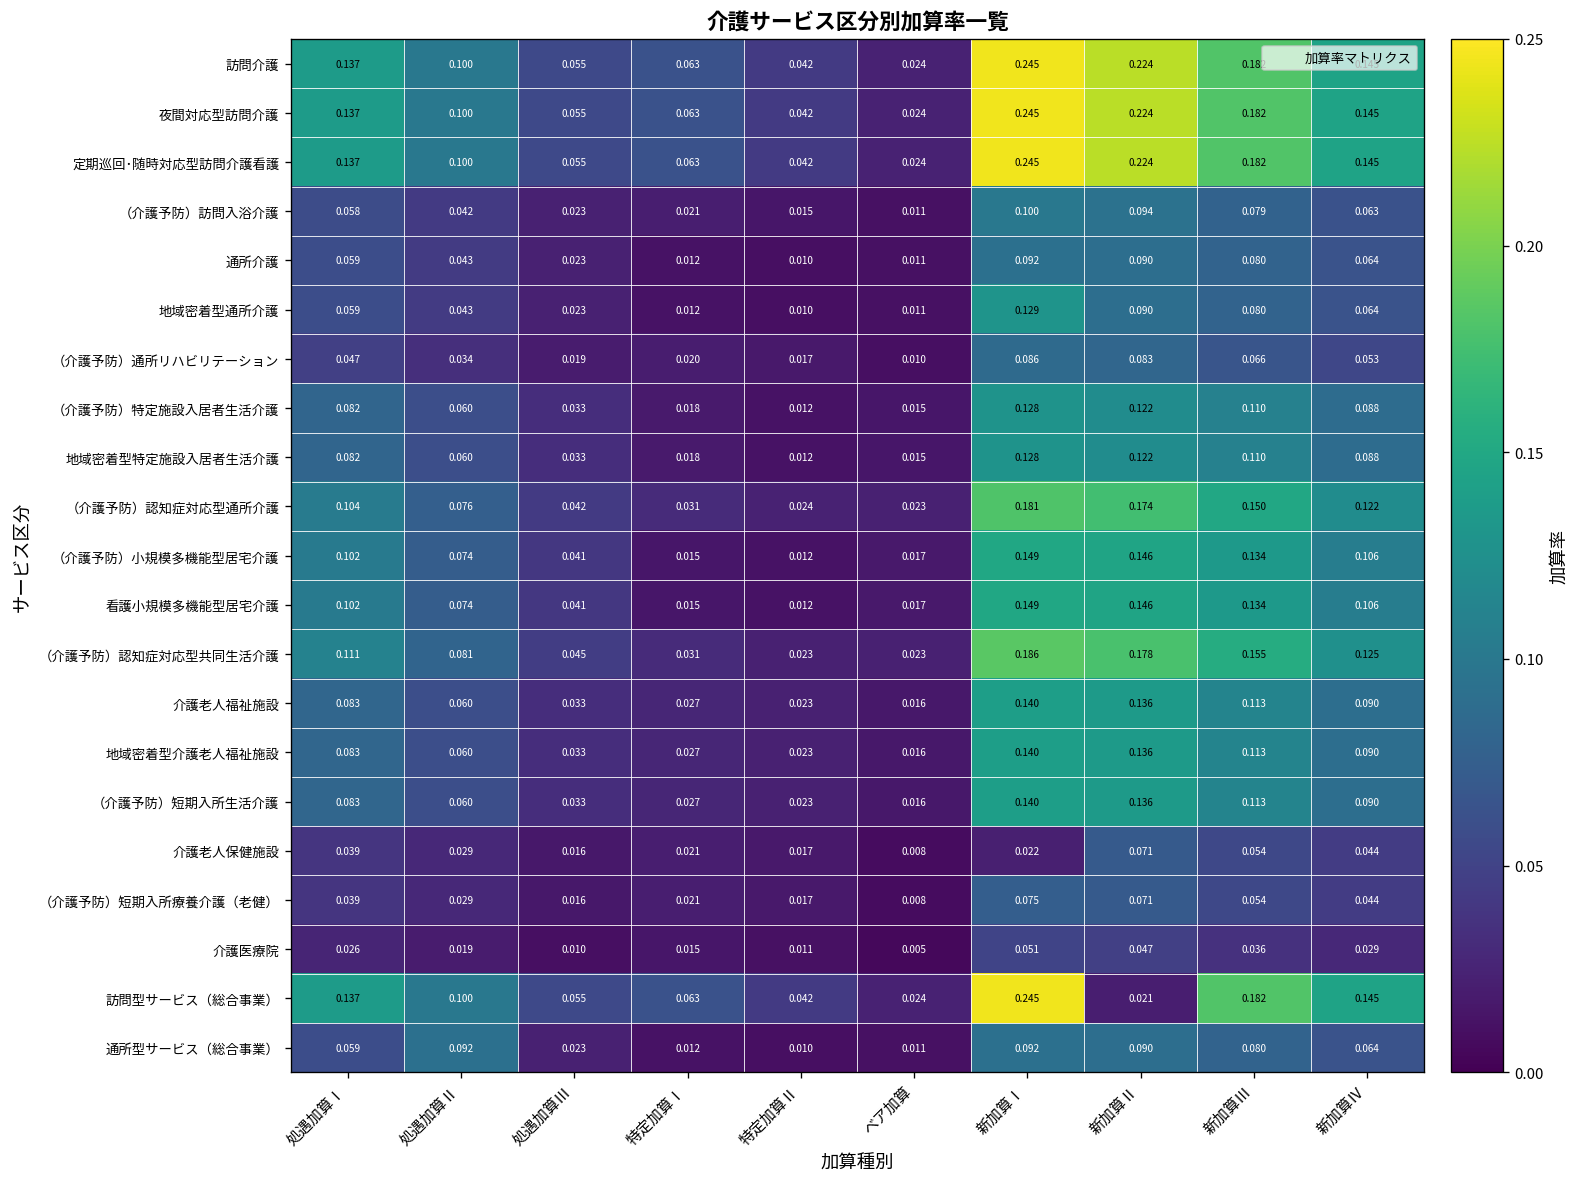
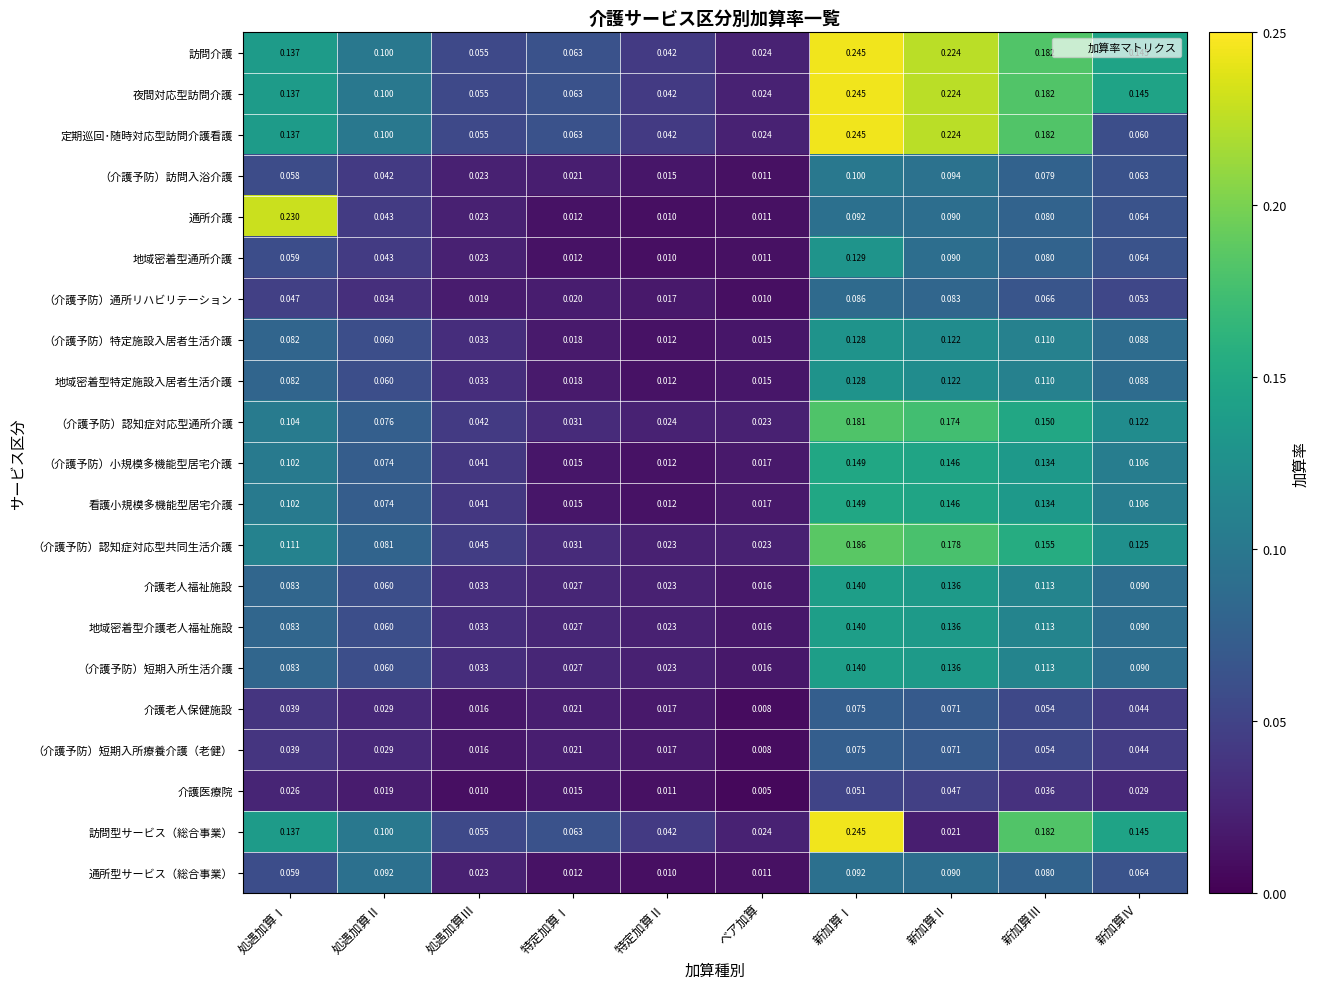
  {
    "定期巡回･随時対応型訪問介護看護": {
      "処遇加算Ⅰ": 0.137,
      "処遇加算Ⅱ": 0.100,
      "処遇加算Ⅲ": 0.055,
      "特定加算Ⅰ": 0.063,
      "特定加算Ⅱ": 0.042,
      "ベア加算": 0.024,
      "新加算Ⅰ": 0.245,
      "新加算Ⅱ": 0.224,
      "新加算Ⅲ": 0.182,
-     "新加算Ⅳ": 0.145
+     "新加算Ⅳ": 0.060
    },
    "通所介護": {
-     "処遇加算Ⅰ": 0.059,
+     "処遇加算Ⅰ": 0.230,
      "処遇加算Ⅱ": 0.043,
      "処遇加算Ⅲ": 0.023,
      "特定加算Ⅰ": 0.012,
      "特定加算Ⅱ": 0.010,
      "ベア加算": 0.011,
      "新加算Ⅰ": 0.092,
      "新加算Ⅱ": 0.090,
      "新加算Ⅲ": 0.080,
      "新加算Ⅳ": 0.064
    },
    "介護老人保健施設": {
      "処遇加算Ⅰ": 0.039,
      "処遇加算Ⅱ": 0.029,
      "処遇加算Ⅲ": 0.016,
      "特定加算Ⅰ": 0.021,
      "特定加算Ⅱ": 0.017,
      "ベア加算": 0.008,
-     "新加算Ⅰ": 0.022,
+     "新加算Ⅰ": 0.075,
      "新加算Ⅱ": 0.071,
      "新加算Ⅲ": 0.054,
      "新加算Ⅳ": 0.044
    }
  }
